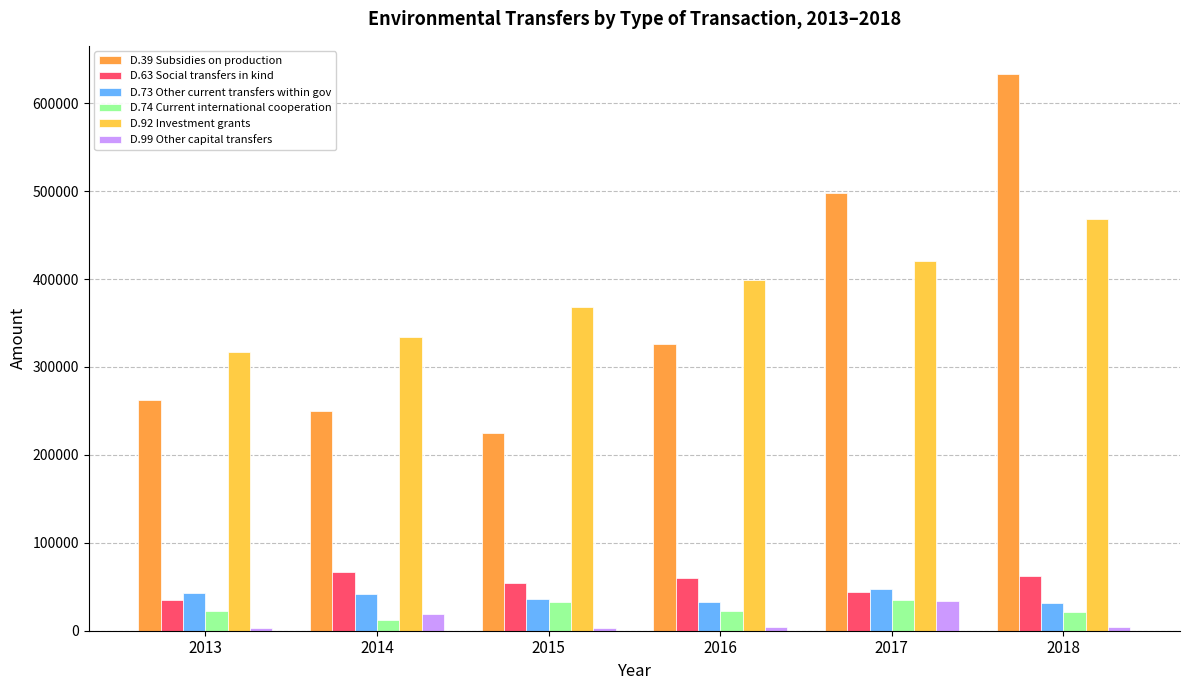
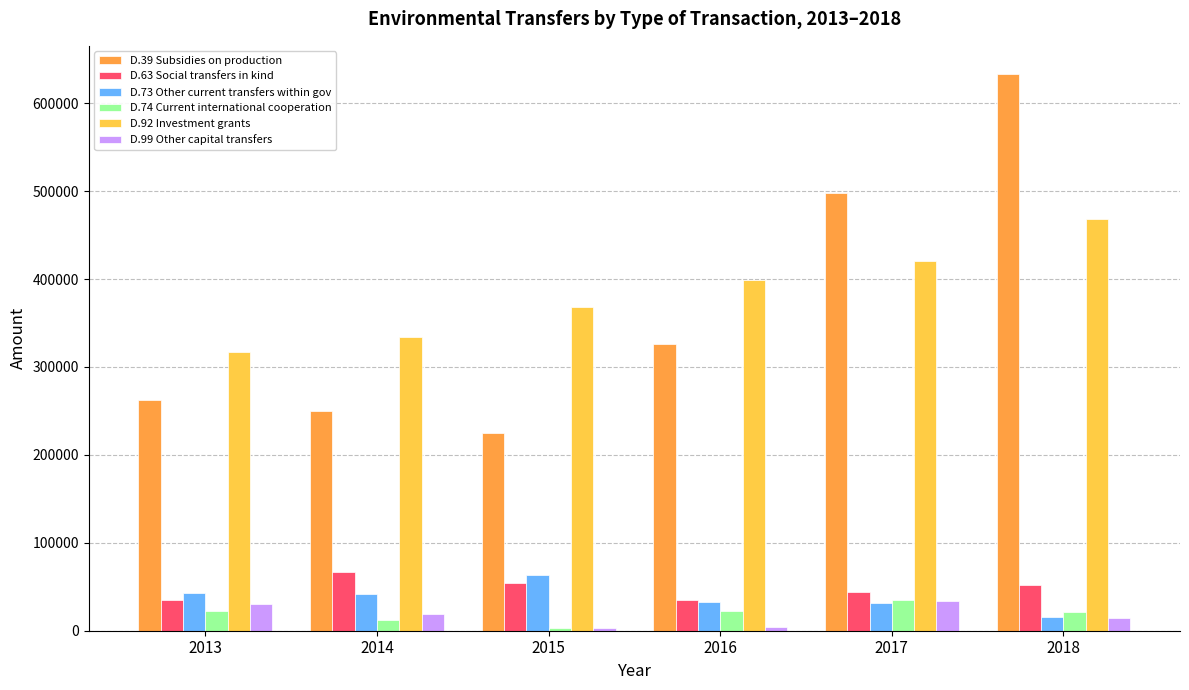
  {
    "D.63 Social transfers in kind": {
      "2013": 30000,
      "2014": 70000,
      "2015": 50000,
-     "2016": 60000,
+     "2016": 40000,
      "2017": 40000,
-     "2018": 60000
+     "2018": 50000
    },
    "D.73 Other current transfers within gov": {
      "2013": 40000,
      "2014": 40000,
-     "2015": 40000,
+     "2015": 60000,
      "2016": 30000,
-     "2017": 50000,
-     "2018": 30000
+     "2017": 30000,
+     "2018": 20000
    },
    "D.74 Current international cooperation": {
      "2013": 20000,
      "2014": 10000,
-     "2015": 30000,
+     "2015": 0,
      "2016": 20000,
      "2017": 30000,
      "2018": 20000
    },
    "D.99 Other capital transfers": {
-     "2013": 0,
+     "2013": 30000,
      "2014": 20000,
      "2015": 0,
      "2016": 0,
      "2017": 30000,
-     "2018": 0
+     "2018": 10000
    }
  }
